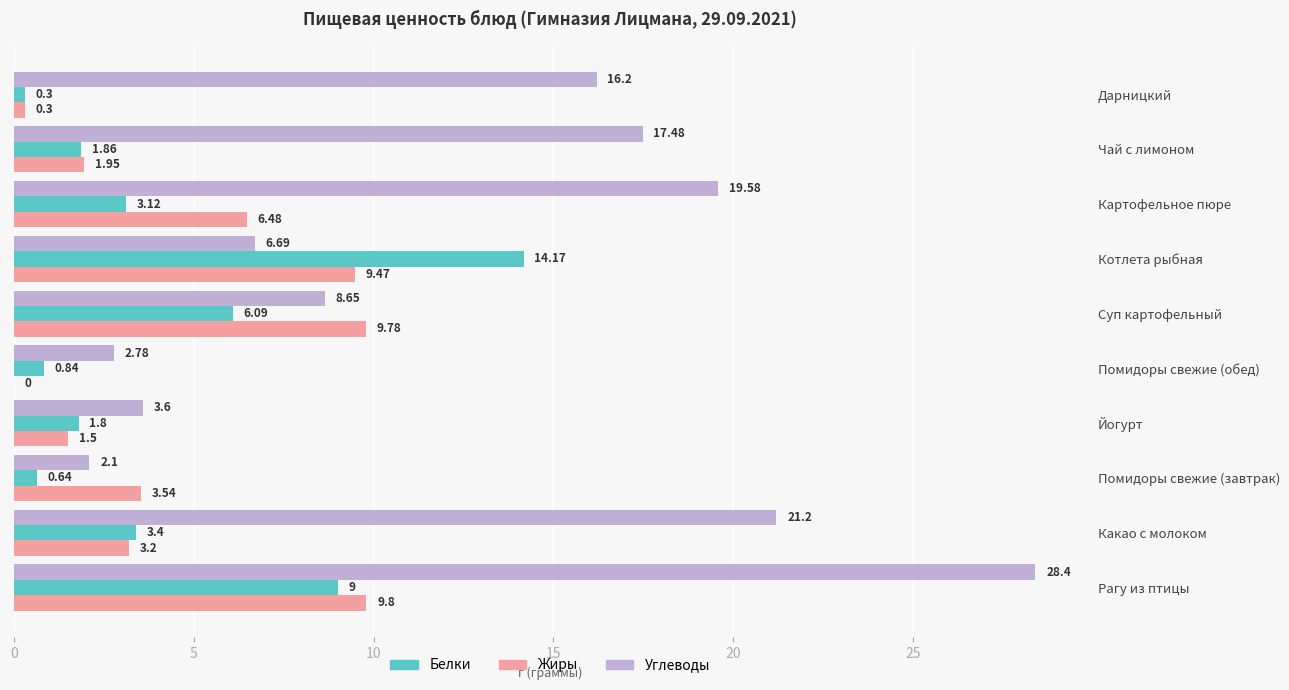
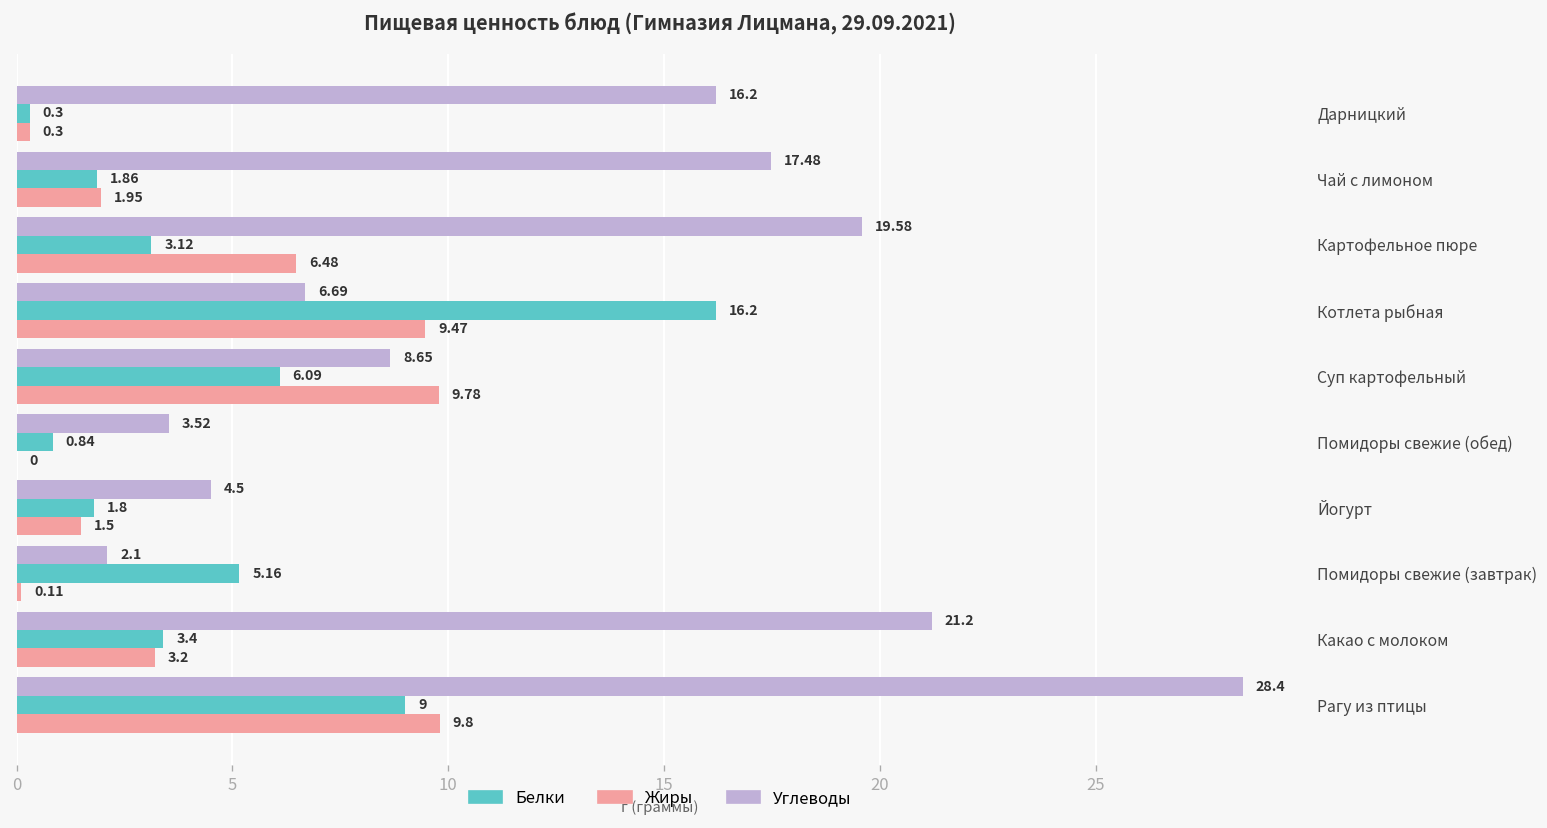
  {
    "Углеводы": {
      "Дарницкий": 16.2,
      "Чай с лимоном": 17.48,
      "Картофельное пюре": 19.58,
      "Котлета рыбная": 6.69,
      "Суп картофельный": 8.65,
-     "Помидоры свежие (обед)": 2.78,
-     "Йогурт": 3.6,
+     "Помидоры свежие (обед)": 3.52,
+     "Йогурт": 4.5,
      "Помидоры свежие (завтрак)": 2.1,
      "Какао с молоком": 21.2,
      "Рагу из птицы": 28.4
    },
    "Белки": {
      "Дарницкий": 0.3,
      "Чай с лимоном": 1.86,
      "Картофельное пюре": 3.12,
-     "Котлета рыбная": 14.17,
+     "Котлета рыбная": 16.2,
      "Суп картофельный": 6.09,
      "Помидоры свежие (обед)": 0.84,
      "Йогурт": 1.8,
-     "Помидоры свежие (завтрак)": 0.64,
+     "Помидоры свежие (завтрак)": 5.16,
      "Какао с молоком": 3.4,
      "Рагу из птицы": 9
    },
    "Жиры": {
      "Дарницкий": 0.3,
      "Чай с лимоном": 1.95,
      "Картофельное пюре": 6.48,
      "Котлета рыбная": 9.47,
      "Суп картофельный": 9.78,
      "Помидоры свежие (обед)": 0,
      "Йогурт": 1.5,
-     "Помидоры свежие (завтрак)": 3.54,
+     "Помидоры свежие (завтрак)": 0.11,
      "Какао с молоком": 3.2,
      "Рагу из птицы": 9.8
    }
  }
